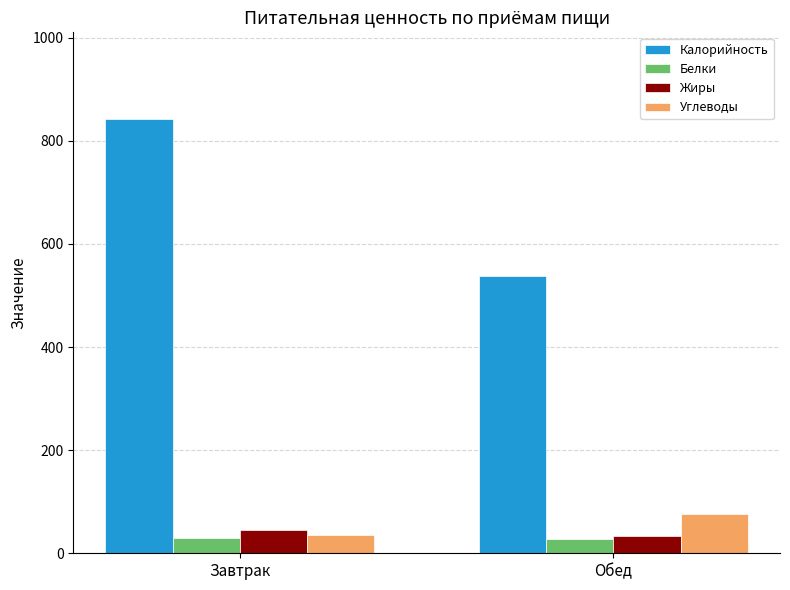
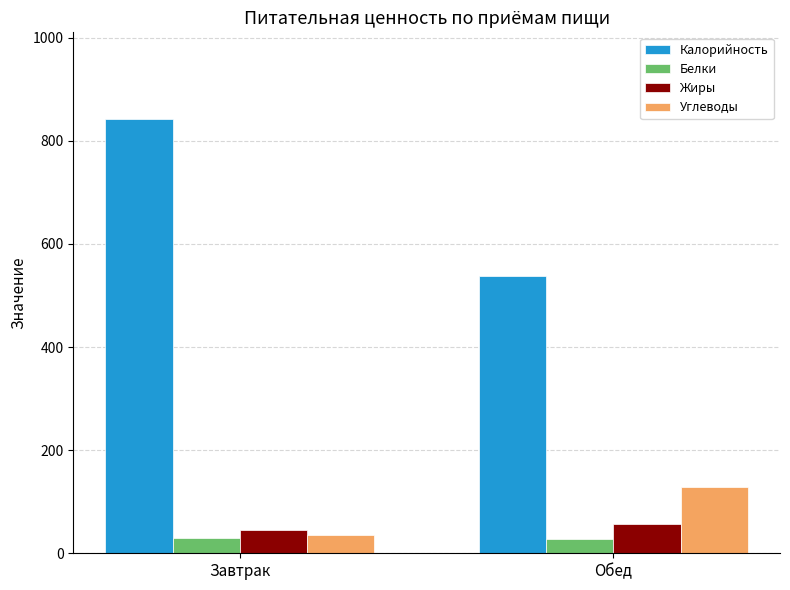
  {
    "Калорийность": {
      "Завтрак": 840,
      "Обед": 540
    },
    "Белки": {
      "Завтрак": 30,
      "Обед": 30
    },
    "Жиры": {
      "Завтрак": 50,
-     "Обед": 30
+     "Обед": 60
    },
    "Углеводы": {
      "Завтрак": 40,
-     "Обед": 80
+     "Обед": 130
    }
  }
